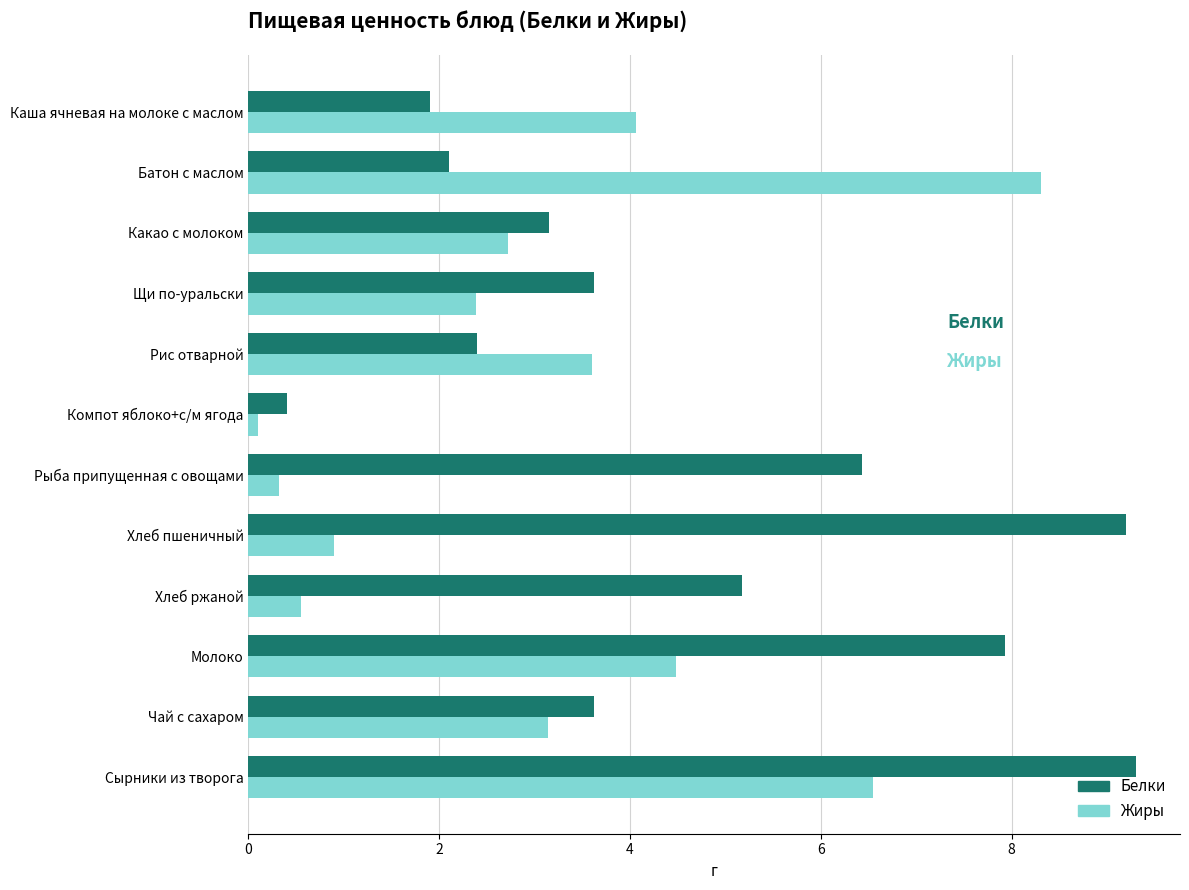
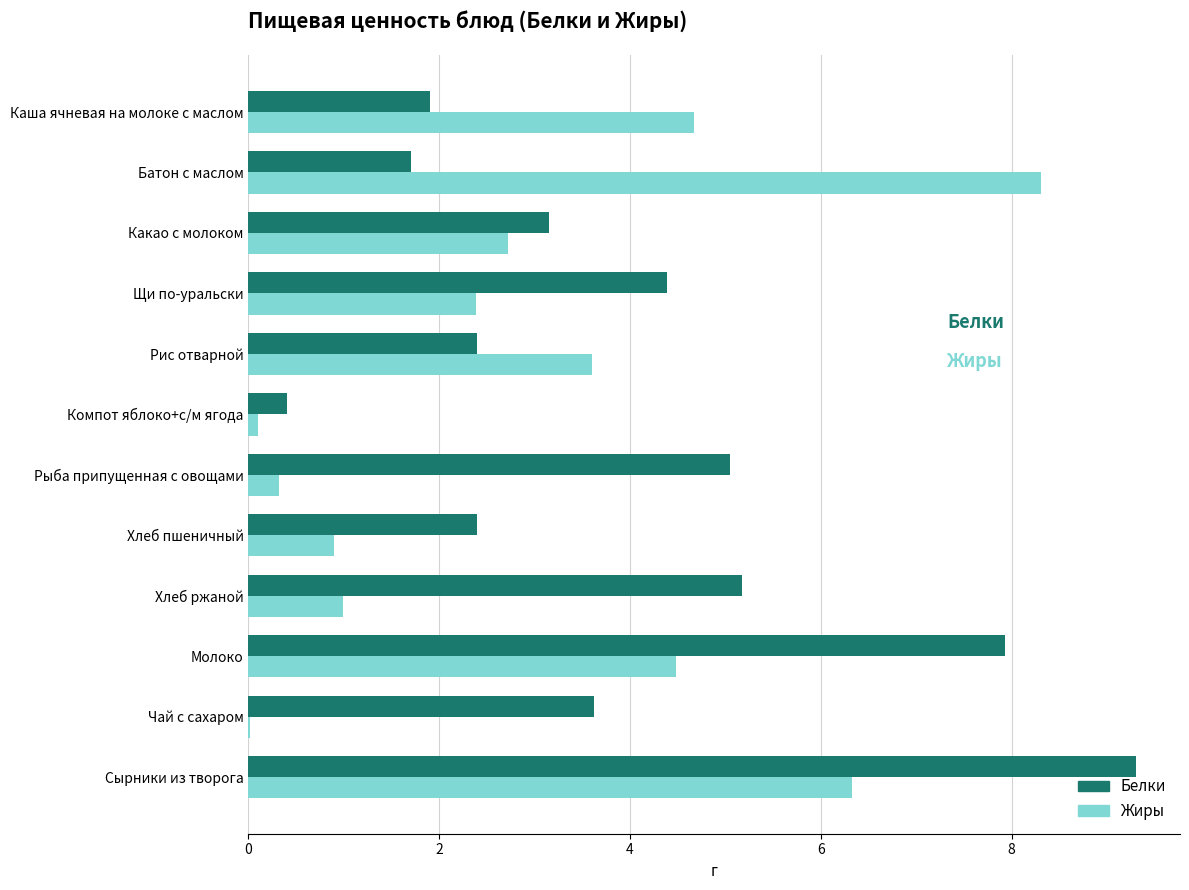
  {
    "Белки": {
      "Каша ячневая на молоке с маслом": 1.9,
-     "Батон с маслом": 2.1,
+     "Батон с маслом": 1.7,
      "Какао с молоком": 3.2,
-     "Щи по-уральски": 3.6,
+     "Щи по-уральски": 4.4,
      "Рис отварной": 2.4,
      "Компот яблоко+с/м ягода": 0.4,
-     "Рыба припущенная с овощами": 6.4,
-     "Хлеб пшеничный": 9.2,
+     "Рыба припущенная с овощами": 5.1,
+     "Хлеб пшеничный": 2.4,
      "Хлеб ржаной": 5.2,
      "Молоко": 7.9,
      "Чай с сахаром": 3.6,
      "Сырники из творога": 9.3
    },
    "Жиры": {
-     "Каша ячневая на молоке с маслом": 4.1,
+     "Каша ячневая на молоке с маслом": 4.7,
      "Батон с маслом": 8.3,
      "Какао с молоком": 2.7,
      "Щи по-уральски": 2.4,
      "Рис отварной": 3.6,
      "Компот яблоко+с/м ягода": 0.1,
      "Рыба припущенная с овощами": 0.3,
      "Хлеб пшеничный": 0.9,
-     "Хлеб ржаной": 0.6,
+     "Хлеб ржаной": 1.0,
      "Молоко": 4.5,
-     "Чай с сахаром": 3.1,
-     "Сырники из творога": 6.6
+     "Чай с сахаром": 0.0,
+     "Сырники из творога": 6.3
    }
  }
